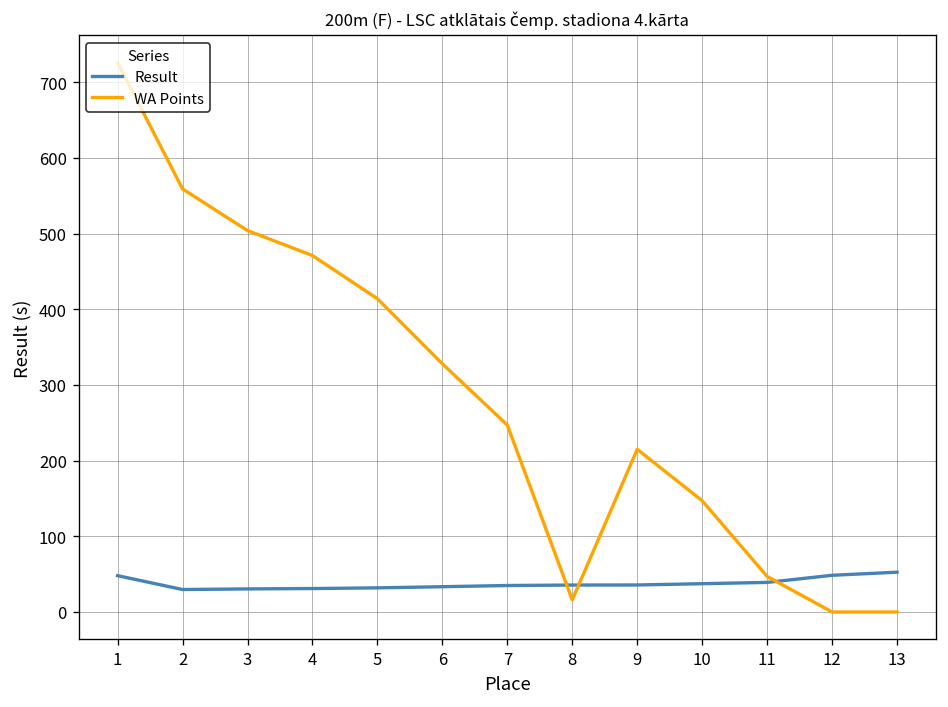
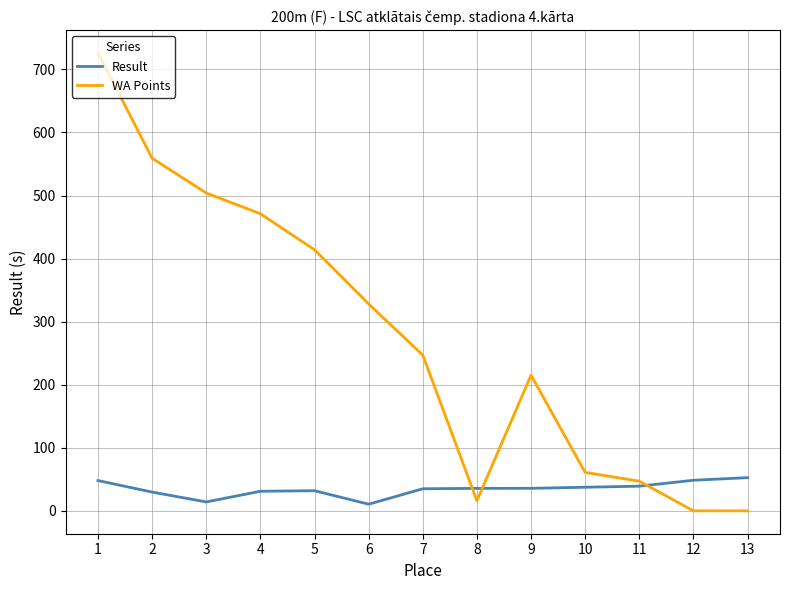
  {
    "Result": {
      "1": 50,
      "2": 30,
-     "3": 30,
+     "3": 10,
      "4": 30,
      "5": 30,
-     "6": 30,
+     "6": 10,
      "7": 40,
      "8": 40,
      "9": 40,
      "10": 40,
      "11": 40,
      "12": 50,
      "13": 50
    },
    "WA Points": {
      "2": 560,
      "3": 500,
      "4": 470,
      "5": 410,
      "6": 330,
      "7": 250,
      "8": 20,
      "9": 220,
-     "10": 150,
+     "10": 60,
      "11": 50,
      "12": 0,
      "13": 0
    }
  }
